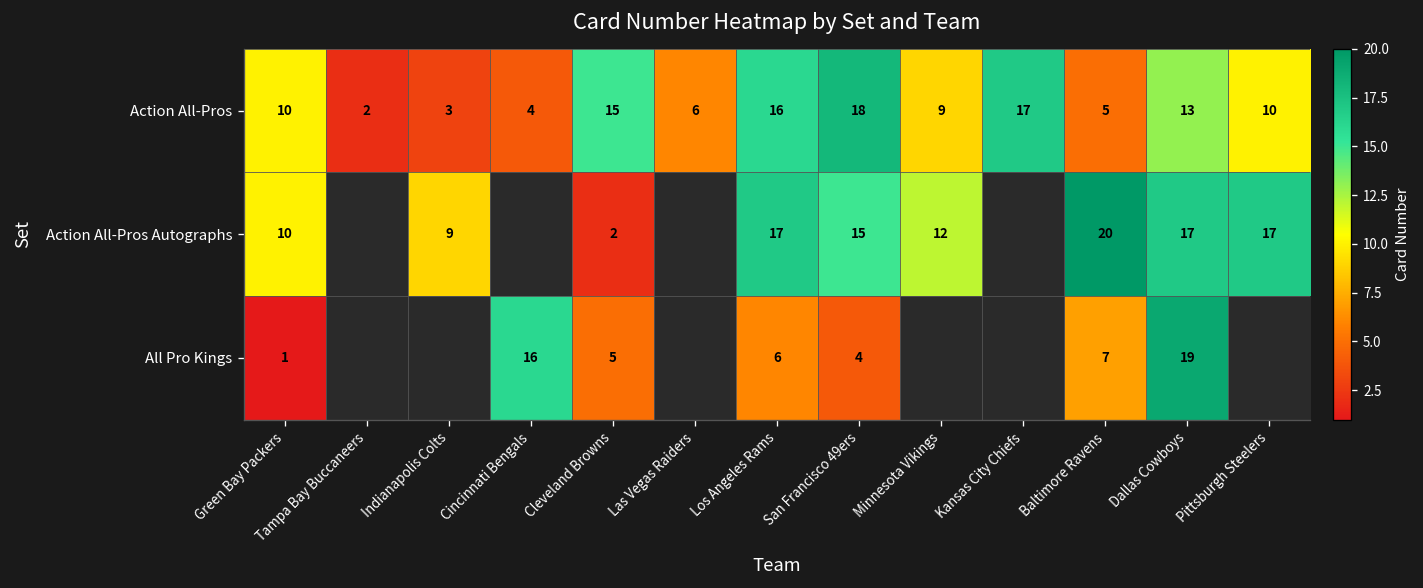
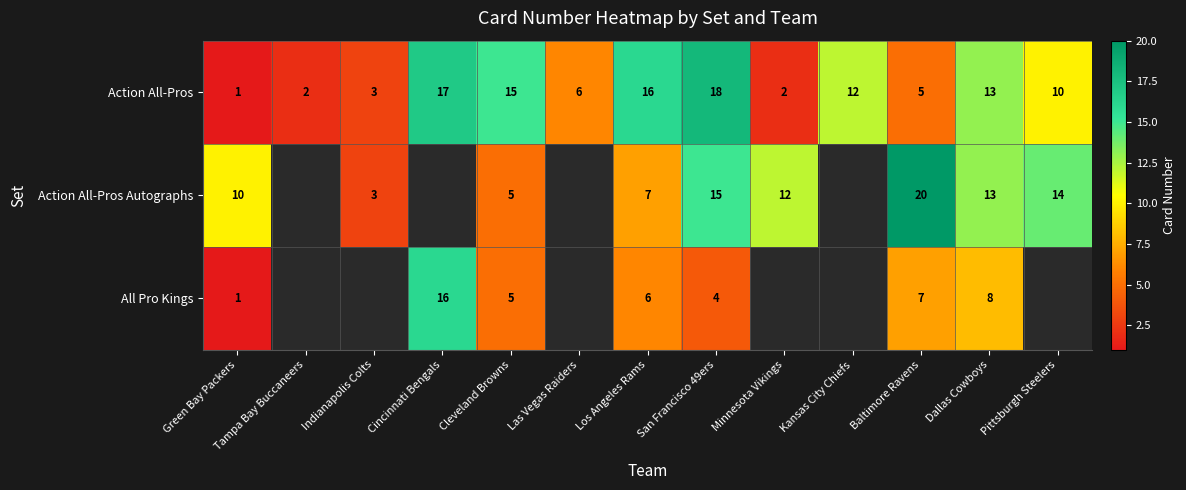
  {
    "Action All-Pros": {
-     "Green Bay Packers": 10,
+     "Green Bay Packers": 1,
      "Tampa Bay Buccaneers": 2,
      "Indianapolis Colts": 3,
-     "Cincinnati Bengals": 4,
+     "Cincinnati Bengals": 17,
      "Cleveland Browns": 15,
      "Las Vegas Raiders": 6,
      "Los Angeles Rams": 16,
      "San Francisco 49ers": 18,
-     "Minnesota Vikings": 9,
-     "Kansas City Chiefs": 17,
+     "Minnesota Vikings": 2,
+     "Kansas City Chiefs": 12,
      "Baltimore Ravens": 5,
      "Dallas Cowboys": 13,
      "Pittsburgh Steelers": 10
    },
    "Action All-Pros Autographs": {
      "Green Bay Packers": 10,
-     "Indianapolis Colts": 9,
-     "Cleveland Browns": 2,
-     "Los Angeles Rams": 17,
+     "Indianapolis Colts": 3,
+     "Cleveland Browns": 5,
+     "Los Angeles Rams": 7,
      "San Francisco 49ers": 15,
      "Minnesota Vikings": 12,
      "Baltimore Ravens": 20,
-     "Dallas Cowboys": 17,
-     "Pittsburgh Steelers": 17
+     "Dallas Cowboys": 13,
+     "Pittsburgh Steelers": 14
    },
    "All Pro Kings": {
      "Green Bay Packers": 1,
      "Cincinnati Bengals": 16,
      "Cleveland Browns": 5,
      "Los Angeles Rams": 6,
      "San Francisco 49ers": 4,
      "Baltimore Ravens": 7,
-     "Dallas Cowboys": 19
+     "Dallas Cowboys": 8
    }
  }
